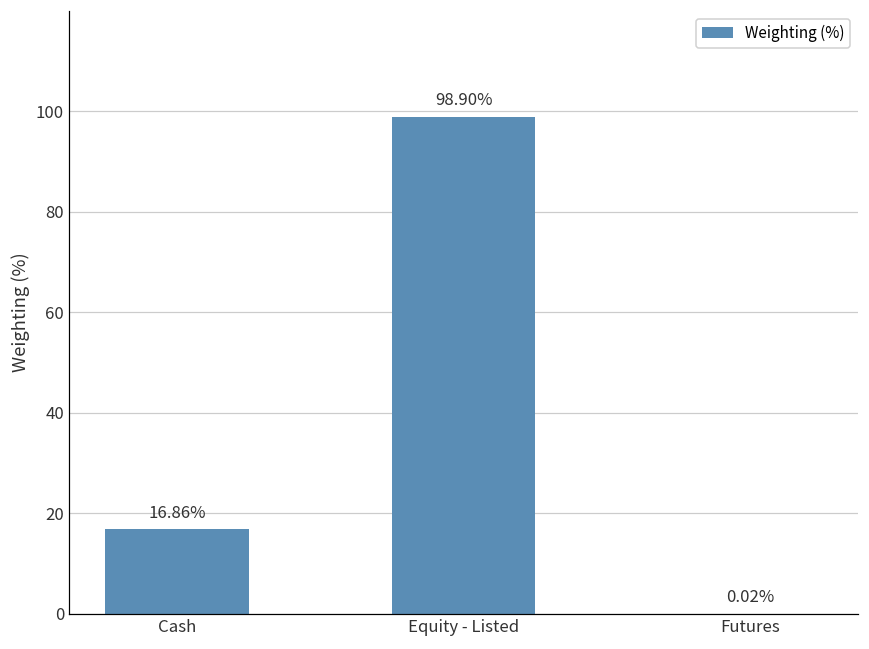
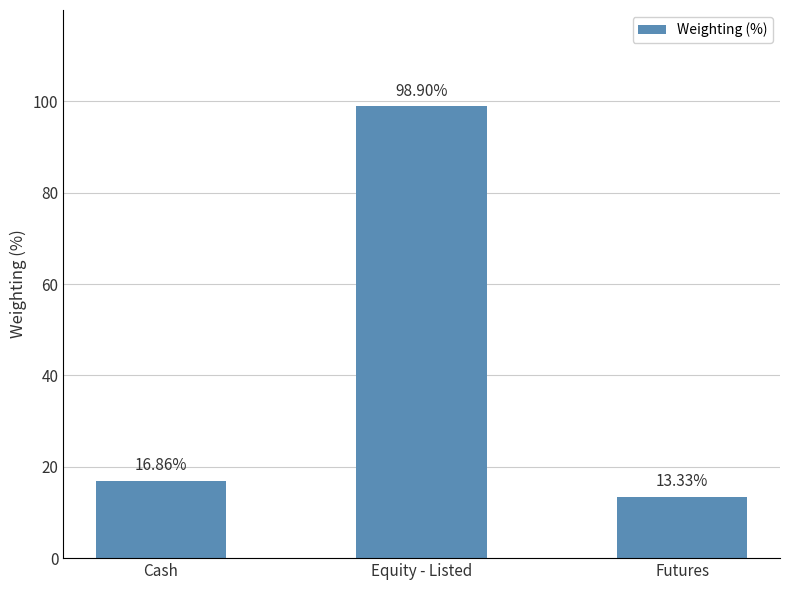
  {
    "Cash": "16.86%",
    "Equity - Listed": "98.90%",
-   "Futures": "0.02%"
+   "Futures": "13.33%"
  }
